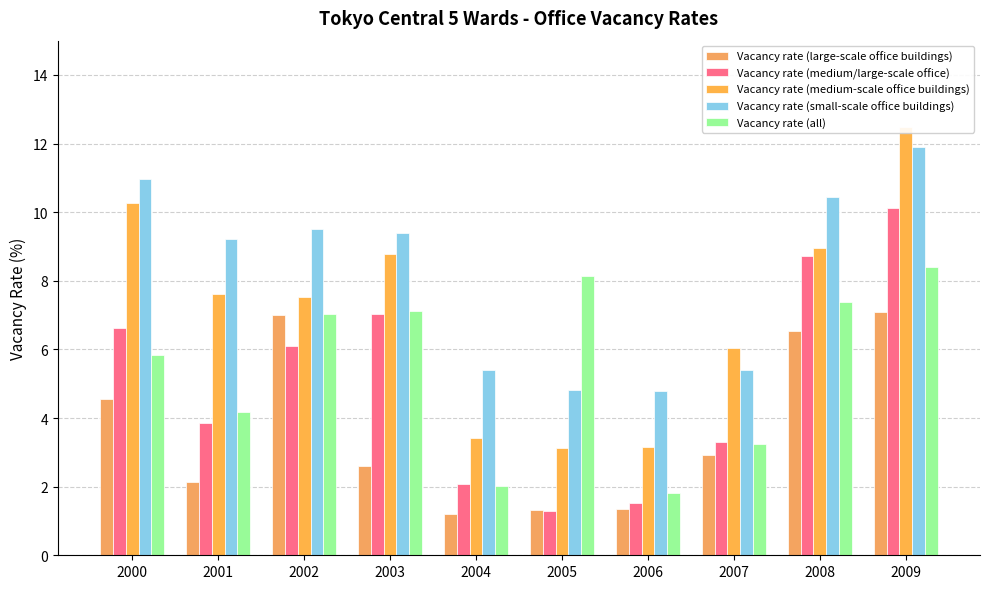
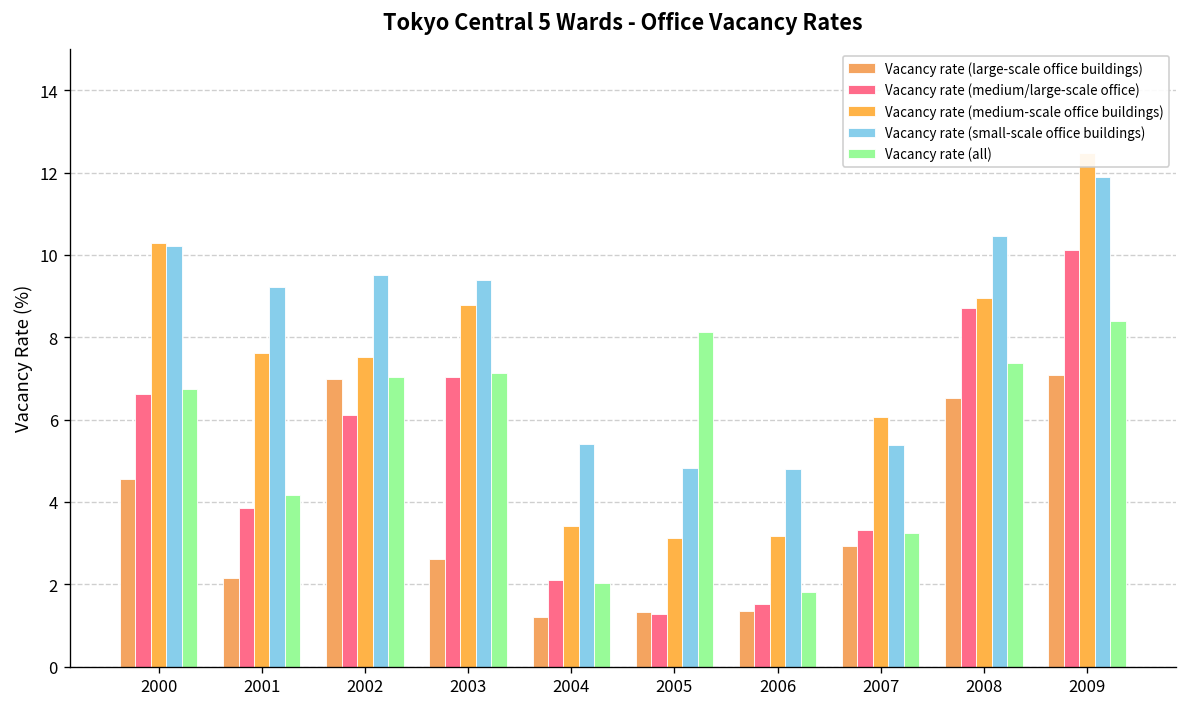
  {
    "Vacancy rate (medium/large-scale office)": {
      "2000": 6.6,
      "2001": 3.9,
      "2002": 6.1,
      "2003": 7.0,
      "2004": 2.1,
      "2005": 1.3,
      "2006": 1.5,
      "2007": 3.3,
      "2008": 8.7,
      "2009": 10.1
    },
    "Vacancy rate (small-scale office buildings)": {
-     "2000": 11.0,
+     "2000": 10.2,
      "2001": 9.2,
      "2002": 9.5,
      "2003": 9.4,
      "2004": 5.4,
      "2005": 4.8,
      "2006": 4.8,
      "2007": 5.4,
      "2008": 10.5,
      "2009": 11.9
    },
    "Vacancy rate (all)": {
-     "2000": 5.9,
+     "2000": 6.7,
      "2001": 4.2,
      "2002": 7.0,
      "2003": 7.1,
      "2004": 2.0,
      "2005": 8.1,
      "2006": 1.8,
      "2007": 3.3,
      "2008": 7.4,
      "2009": 8.4
    }
  }
